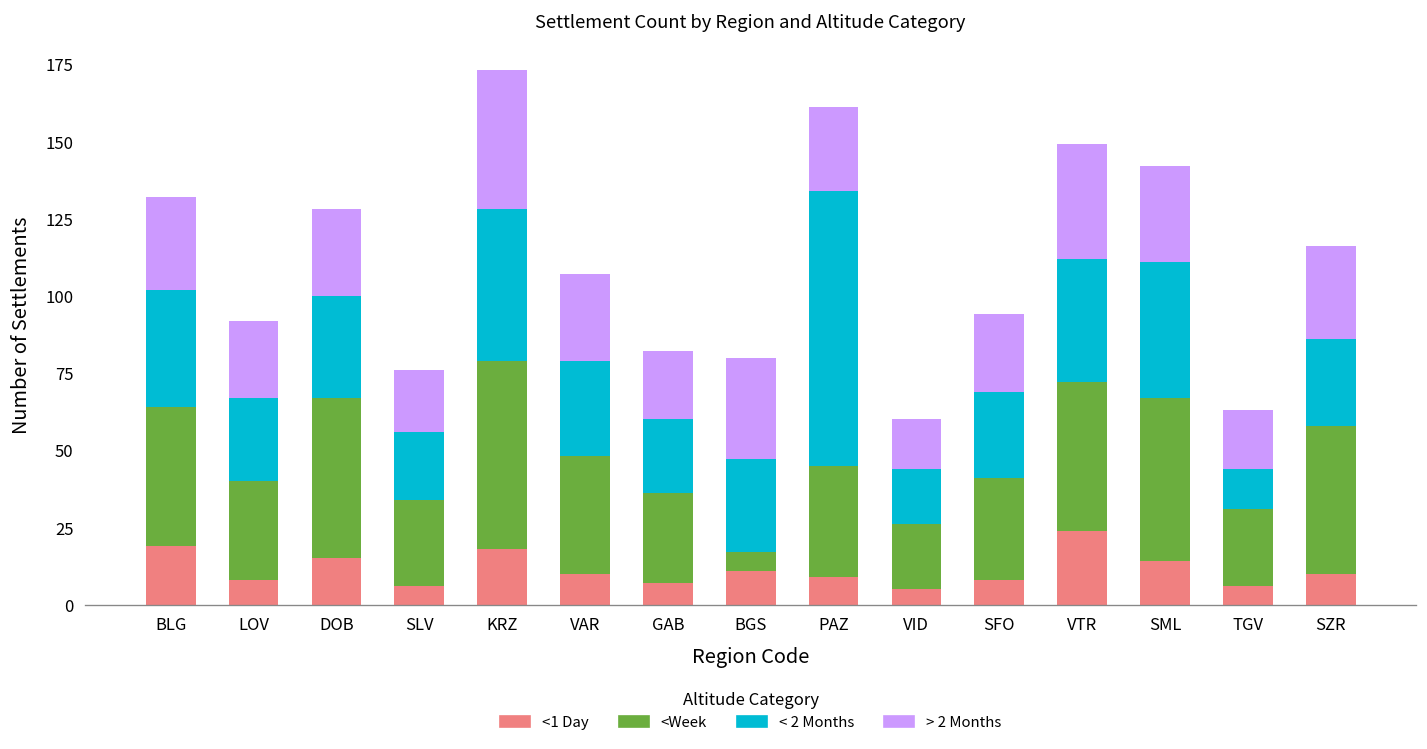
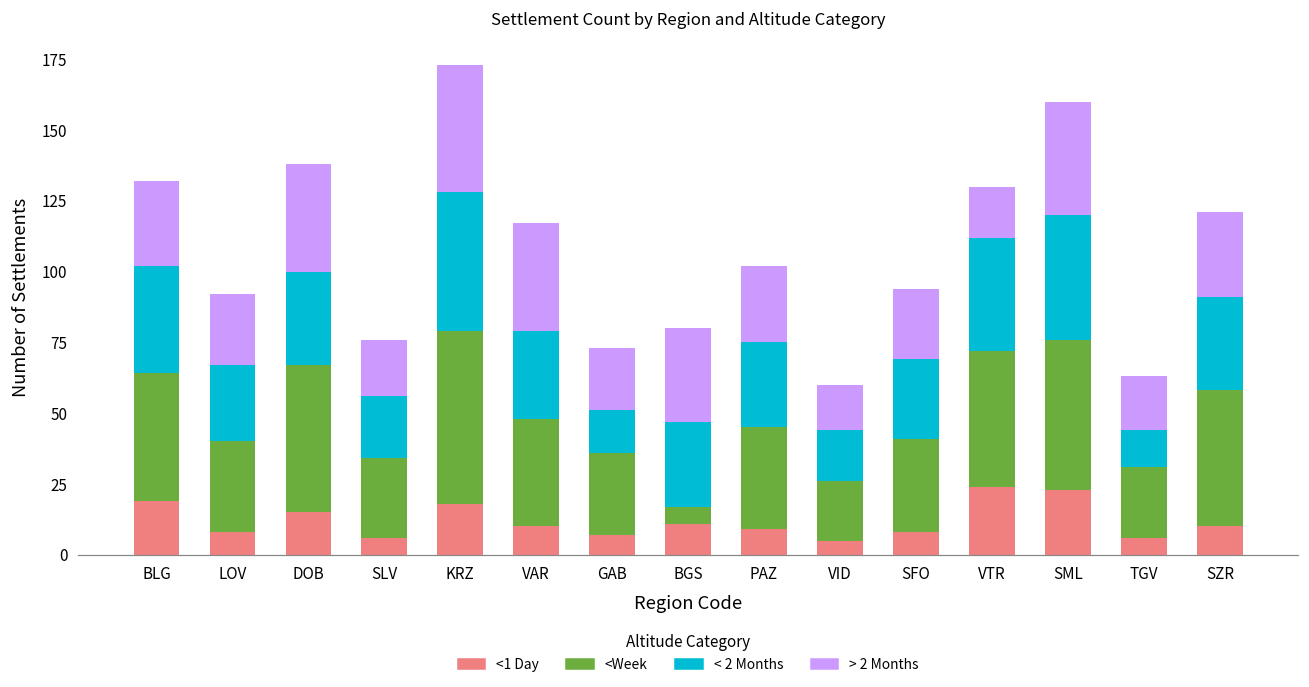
  {
    "<1 Day": {
      "BLG": 19,
      "LOV": 8,
      "DOB": 15,
      "SLV": 6,
      "KRZ": 18,
      "VAR": 10,
      "GAB": 7,
      "BGS": 11,
      "PAZ": 9,
      "VID": 5,
      "SFO": 8,
      "VTR": 24,
-     "SML": 14,
+     "SML": 23,
      "TGV": 6,
      "SZR": 10
    },
    "<Week": {
      "BLG": 45,
      "LOV": 32,
      "DOB": 52,
      "SLV": 28,
      "KRZ": 61,
      "VAR": 38,
      "GAB": 29,
      "BGS": 6,
      "PAZ": 36,
      "VID": 21,
      "SFO": 33,
      "VTR": 48,
      "SML": 53,
      "TGV": 25,
      "SZR": 48
    },
    "< 2 Months": {
      "BLG": 38,
      "LOV": 27,
      "DOB": 33,
      "SLV": 22,
      "KRZ": 49,
      "VAR": 31,
-     "GAB": 24,
+     "GAB": 15,
      "BGS": 30,
-     "PAZ": 89,
+     "PAZ": 30,
      "VID": 18,
      "SFO": 28,
      "VTR": 40,
      "SML": 44,
      "TGV": 13,
-     "SZR": 28
+     "SZR": 33
    },
    "> 2 Months": {
      "BLG": 30,
      "LOV": 25,
-     "DOB": 28,
+     "DOB": 38,
      "SLV": 20,
      "KRZ": 45,
-     "VAR": 28,
+     "VAR": 38,
      "GAB": 22,
      "BGS": 33,
      "PAZ": 27,
      "VID": 16,
      "SFO": 25,
-     "VTR": 37,
-     "SML": 31,
+     "VTR": 18,
+     "SML": 40,
      "TGV": 19,
      "SZR": 30
    }
  }
